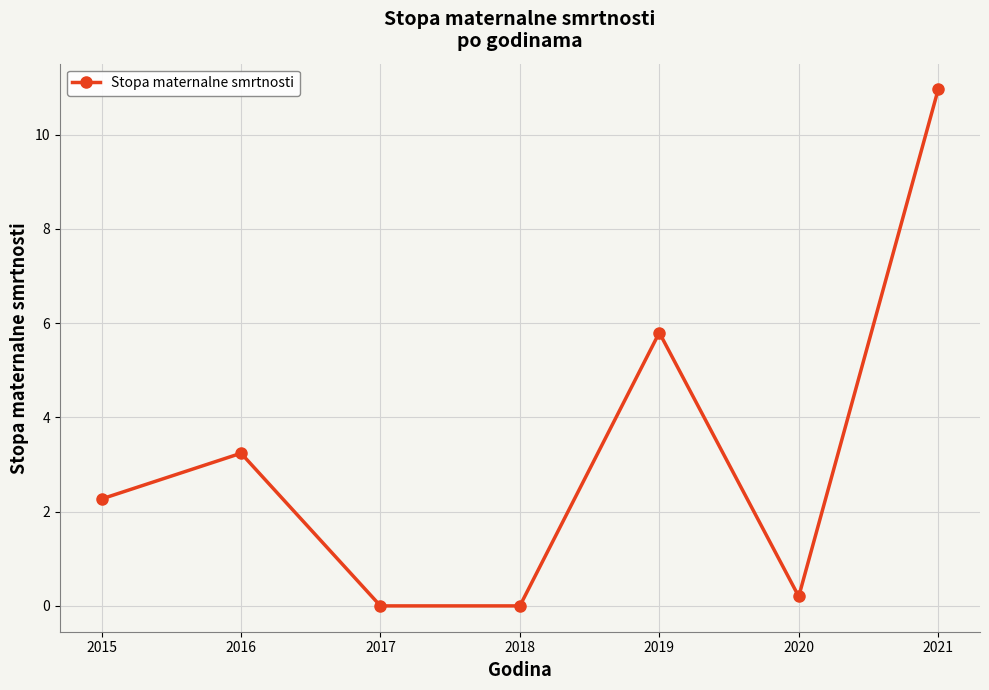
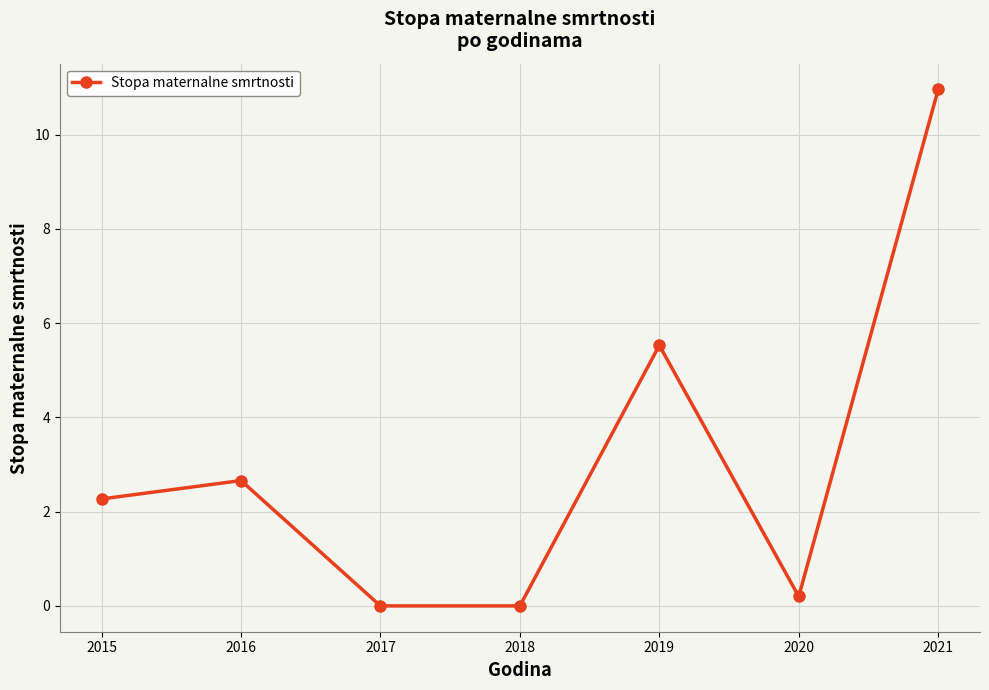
  {
    "2015": 2.3,
-   "2016": 3.2,
+   "2016": 2.7,
    "2017": 0.0,
    "2018": 0.0,
-   "2019": 5.8,
+   "2019": 5.5,
    "2020": 0.2,
    "2021": 11.0
  }
